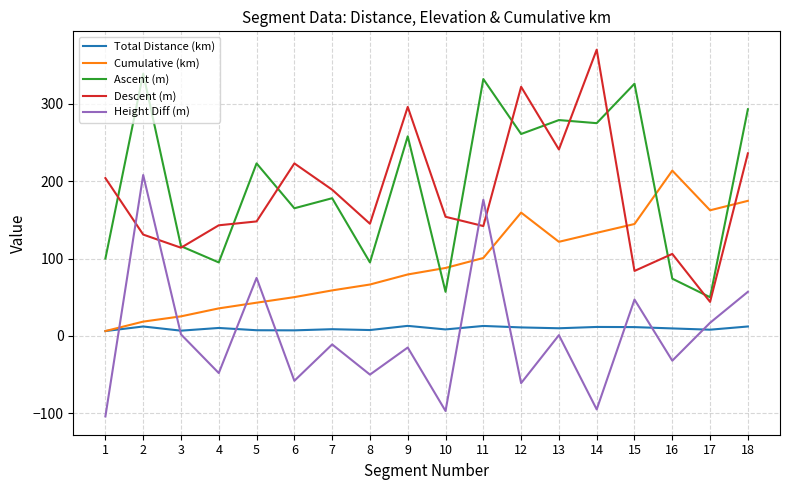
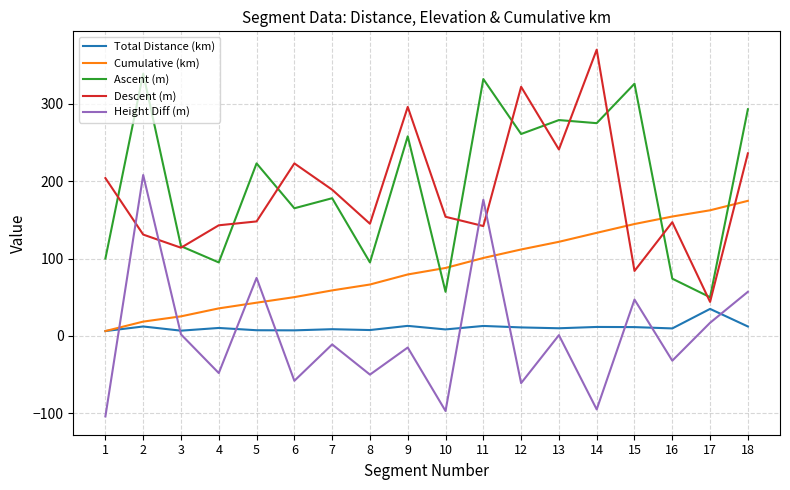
  {
    "Total Distance (km)": {
      "2": 10,
      "3": 10,
      "4": 10,
      "5": 10,
      "6": 10,
      "7": 10,
      "8": 10,
      "9": 10,
      "10": 10,
      "11": 10,
      "12": 10,
      "13": 10,
      "14": 10,
      "15": 10,
      "16": 10,
-     "17": 10,
+     "17": 30,
      "18": 10
    },
    "Cumulative (km)": {
      "2": 20,
      "3": 30,
      "4": 40,
      "5": 40,
      "6": 50,
      "7": 60,
      "8": 70,
      "9": 80,
      "10": 90,
      "11": 100,
-     "12": 160,
+     "12": 110,
      "13": 120,
      "14": 130,
      "15": 140,
-     "16": 210,
+     "16": 150,
      "17": 160,
      "18": 170
    },
    "Ascent (m)": {
      "1": 100,
      "4": 100,
      "5": 220,
      "6": 170,
      "7": 180,
      "8": 100,
      "9": 260,
      "10": 60,
      "11": 330,
      "12": 260,
      "13": 280,
      "14": 280,
      "15": 330,
      "16": 70,
      "17": 50,
      "18": 290
    },
    "Descent (m)": {
      "1": 200,
      "2": 130,
      "4": 140,
      "5": 150,
      "6": 220,
      "7": 190,
      "8": 150,
      "9": 300,
      "10": 150,
      "11": 140,
      "12": 320,
      "13": 240,
      "14": 370,
      "15": 80,
-     "16": 110,
+     "16": 150,
      "17": 40,
      "18": 240
    },
    "Height Diff (m)": {
      "1": -100,
      "2": 210,
      "3": 0,
      "4": -50,
      "5": 80,
      "6": -60,
      "7": -10,
      "8": -50,
      "9": -20,
      "10": -100,
      "11": 180,
      "12": -60,
      "13": 0,
      "14": -100,
      "15": 50,
      "16": -30,
      "17": 20,
      "18": 60
    }
  }
